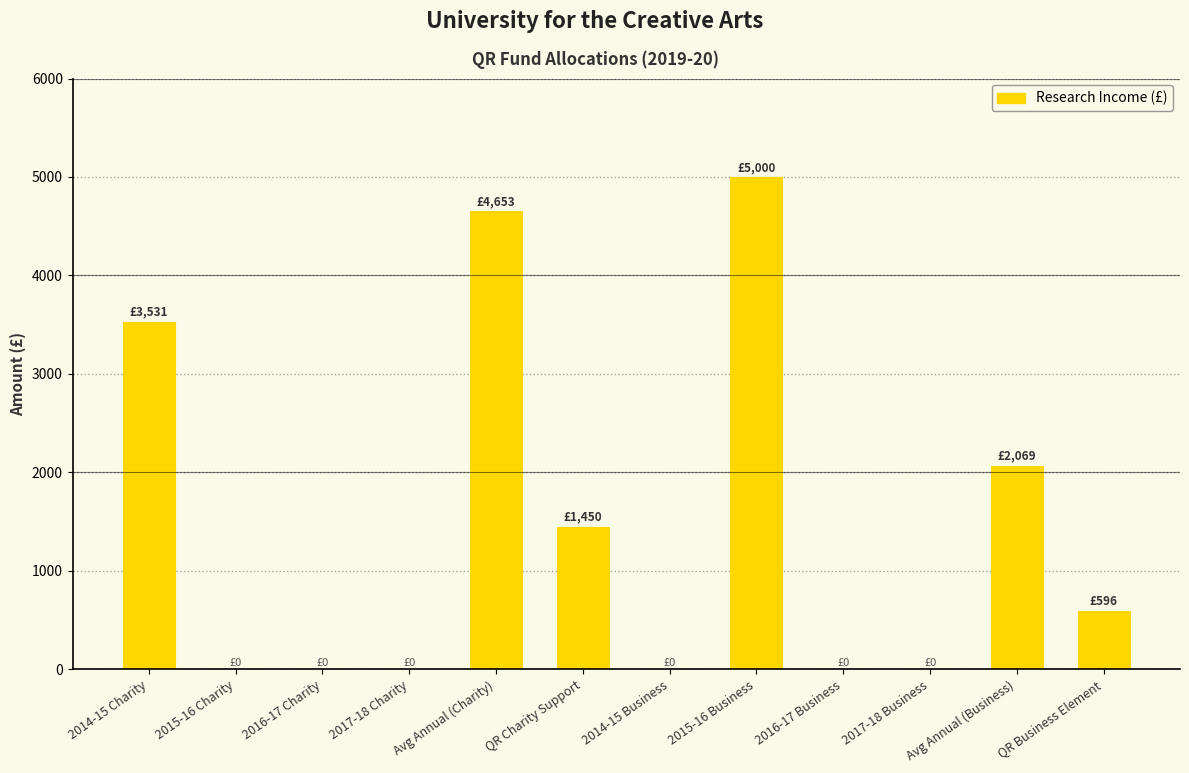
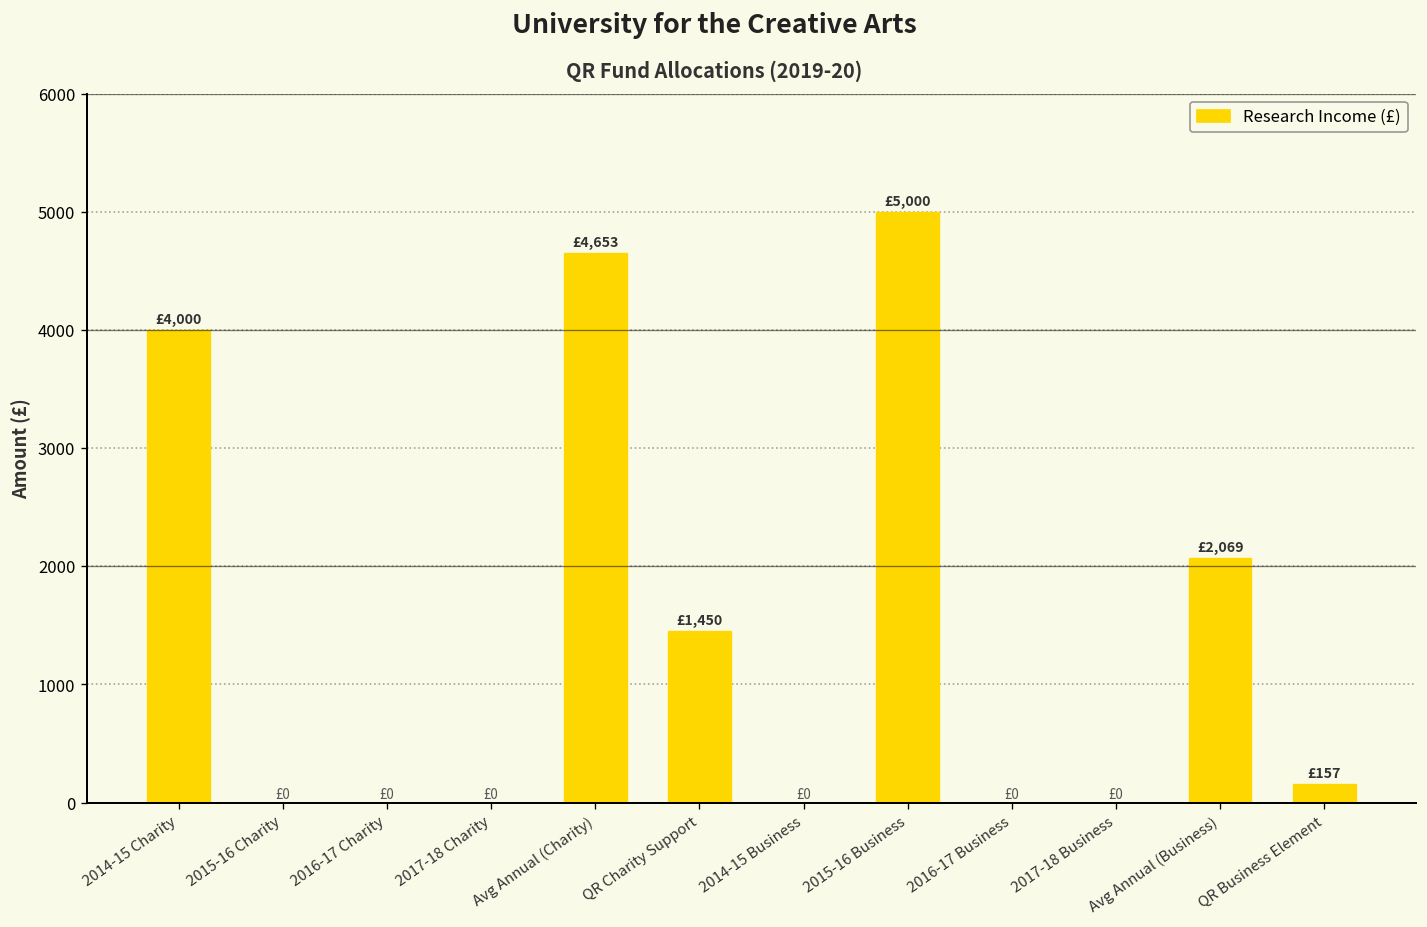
  {
-   "2014-15 Charity": "£3,531",
+   "2014-15 Charity": "£4,000",
    "2015-16 Charity": "£0",
    "2016-17 Charity": "£0",
    "2017-18 Charity": "£0",
    "Avg Annual (Charity)": "£4,653",
    "QR Charity Support": "£1,450",
    "2014-15 Business": "£0",
    "2015-16 Business": "£5,000",
    "2016-17 Business": "£0",
    "2017-18 Business": "£0",
    "Avg Annual (Business)": "£2,069",
-   "QR Business Element": "£596"
+   "QR Business Element": "£157"
  }
